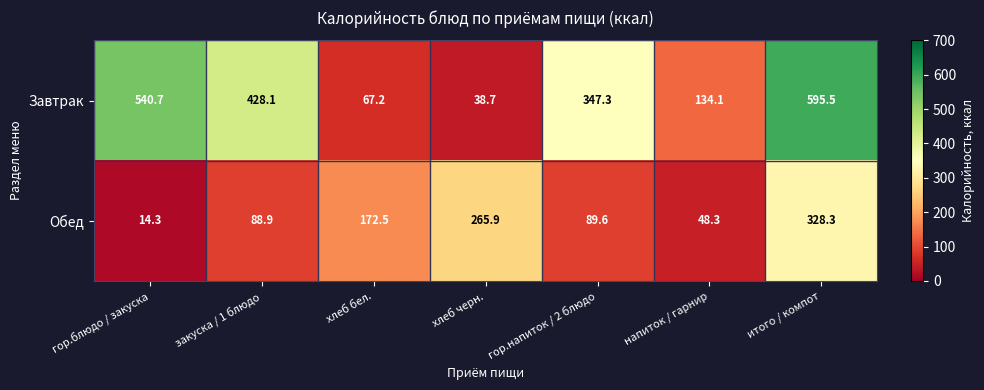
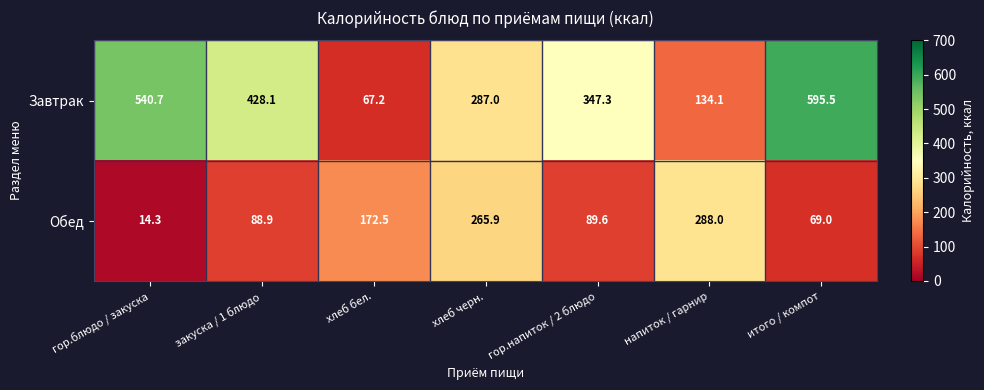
  {
    "Завтрак": {
      "гор.блюдо / закуска": 540.7,
      "закуска / 1 блюдо": 428.1,
      "хлеб бел.": 67.2,
-     "хлеб черн.": 38.7,
+     "хлеб черн.": 287.0,
      "гор.напиток / 2 блюдо": 347.3,
      "напиток / гарнир": 134.1,
      "итого / компот": 595.5
    },
    "Обед": {
      "гор.блюдо / закуска": 14.3,
      "закуска / 1 блюдо": 88.9,
      "хлеб бел.": 172.5,
      "хлеб черн.": 265.9,
      "гор.напиток / 2 блюдо": 89.6,
-     "напиток / гарнир": 48.3,
-     "итого / компот": 328.3
+     "напиток / гарнир": 288.0,
+     "итого / компот": 69.0
    }
  }
